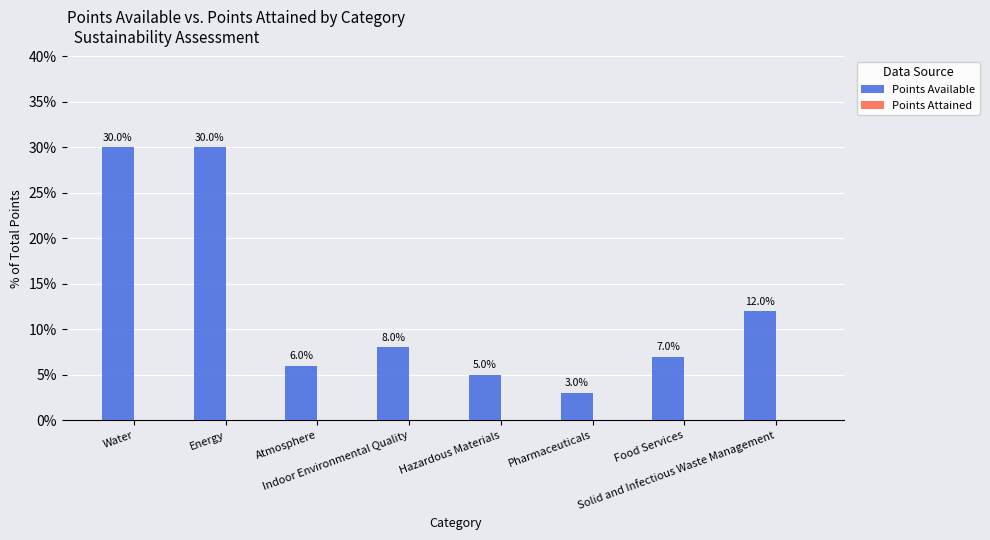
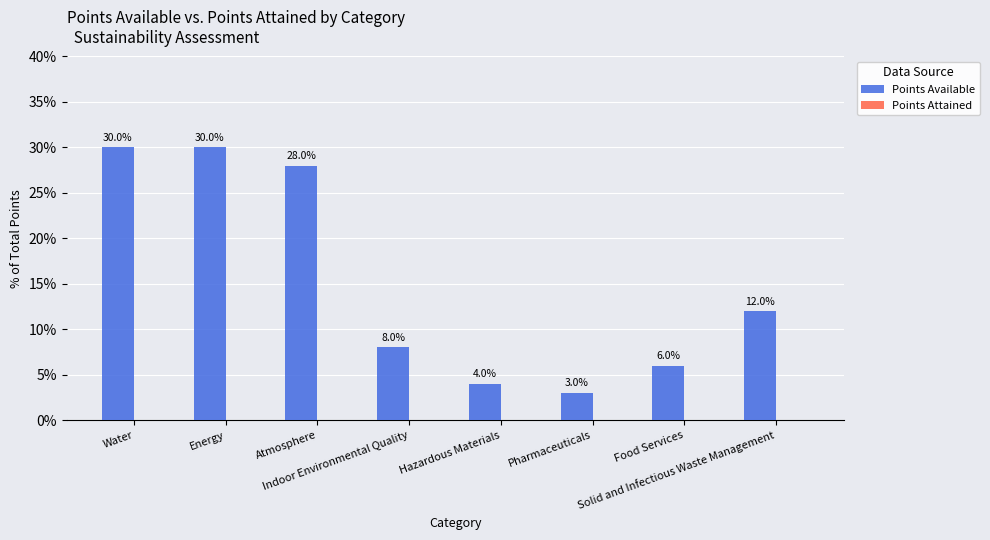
  {
    "Points Available": {
      "Water": "30.0%",
      "Energy": "30.0%",
-     "Atmosphere": "6.0%",
+     "Atmosphere": "28.0%",
      "Indoor Environmental Quality": "8.0%",
-     "Hazardous Materials": "5.0%",
+     "Hazardous Materials": "4.0%",
      "Pharmaceuticals": "3.0%",
-     "Food Services": "7.0%",
+     "Food Services": "6.0%",
      "Solid and Infectious Waste Management": "12.0%"
    },
    "Points Attained": {
      "Water": "0%",
      "Energy": "0%",
      "Atmosphere": "0%",
      "Indoor Environmental Quality": "0%",
      "Hazardous Materials": "0%",
      "Pharmaceuticals": "0%",
      "Food Services": "0%",
      "Solid and Infectious Waste Management": "0%"
    }
  }
